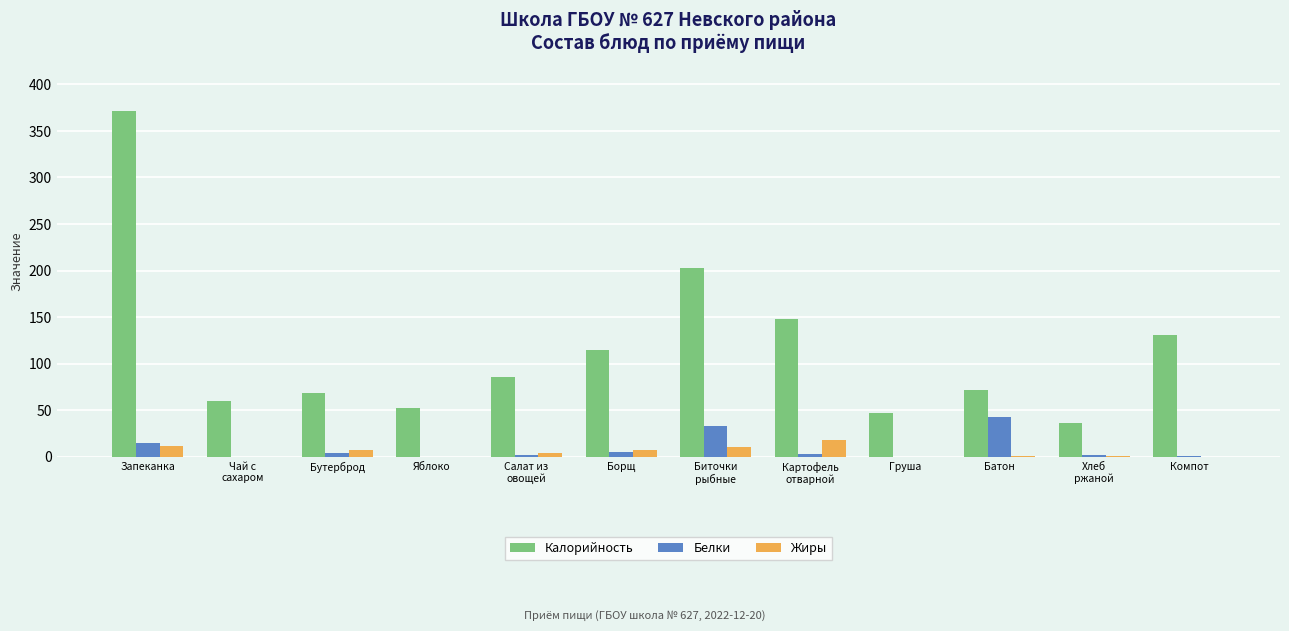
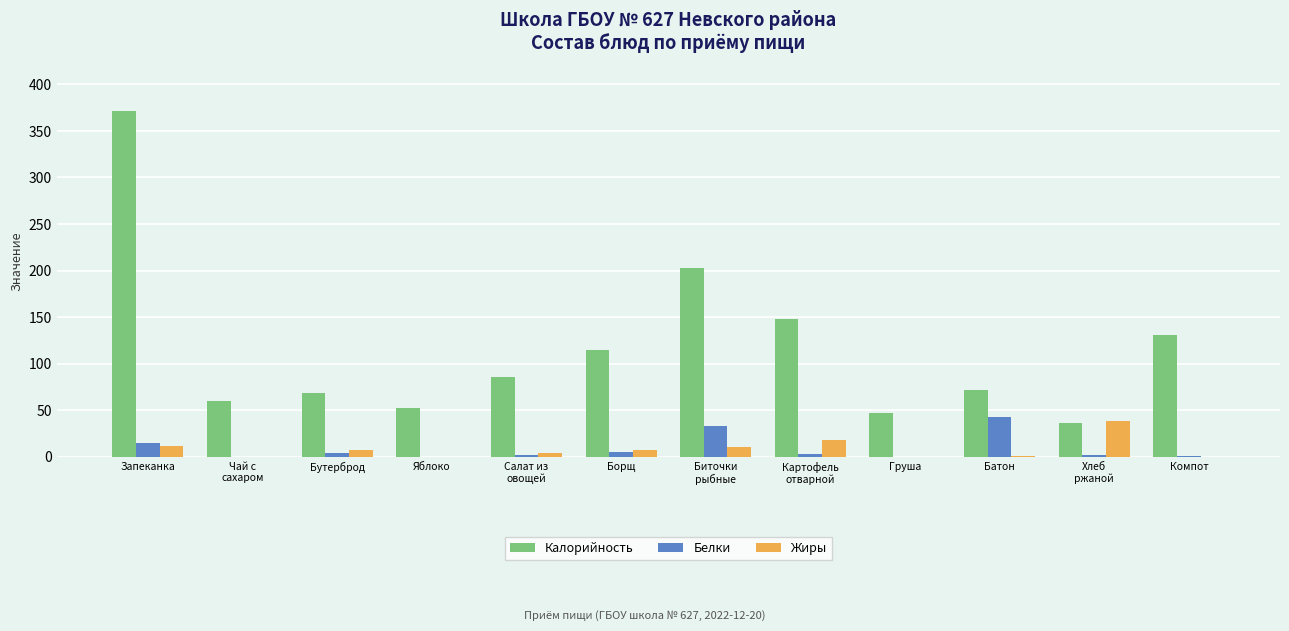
  {
    "Калорийность": {
      "Запеканка": 370,
      "Чай с сахаром": 60,
      "Бутерброд": 70,
      "Яблоко": 50,
      "Салат из овощей": 90,
      "Борщ": 120,
      "Биточки рыбные": 200,
      "Картофель отварной": 150,
      "Груша": 50,
      "Батон": 70,
      "Хлеб ржаной": 40,
      "Компот": 130
    },
    "Белки": {
      "Запеканка": 20,
      "Чай с сахаром": 0,
      "Бутерброд": 0,
      "Яблоко": 0,
      "Борщ": 10,
      "Биточки рыбные": 30,
      "Картофель отварной": 0,
      "Груша": 0,
      "Батон": 40
    },
    "Жиры": {
      "Запеканка": 10,
      "Чай с сахаром": 0,
      "Бутерброд": 10,
      "Яблоко": 0,
      "Салат из овощей": 0,
      "Борщ": 10,
      "Биточки рыбные": 10,
      "Картофель отварной": 20,
      "Груша": 0,
-     "Хлеб ржаной": 0,
+     "Хлеб ржаной": 40,
      "Компот": 0
    }
  }
